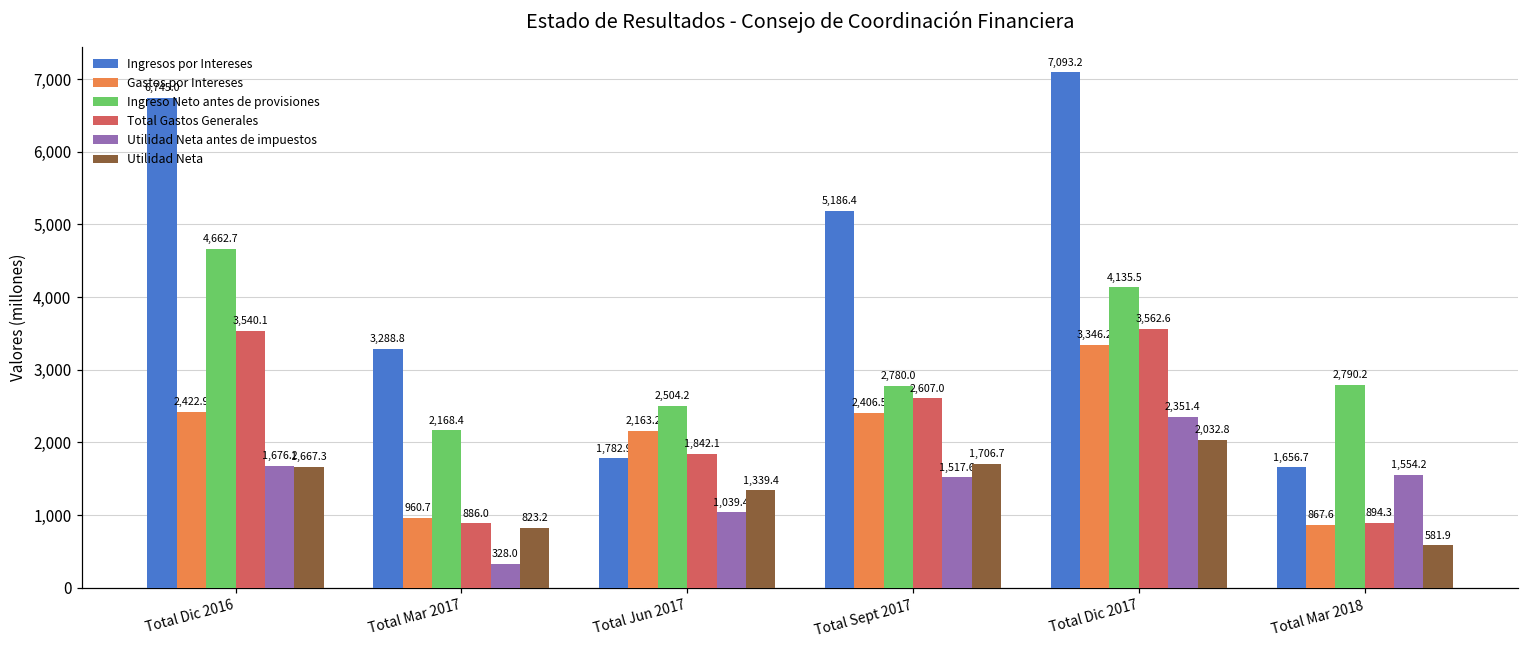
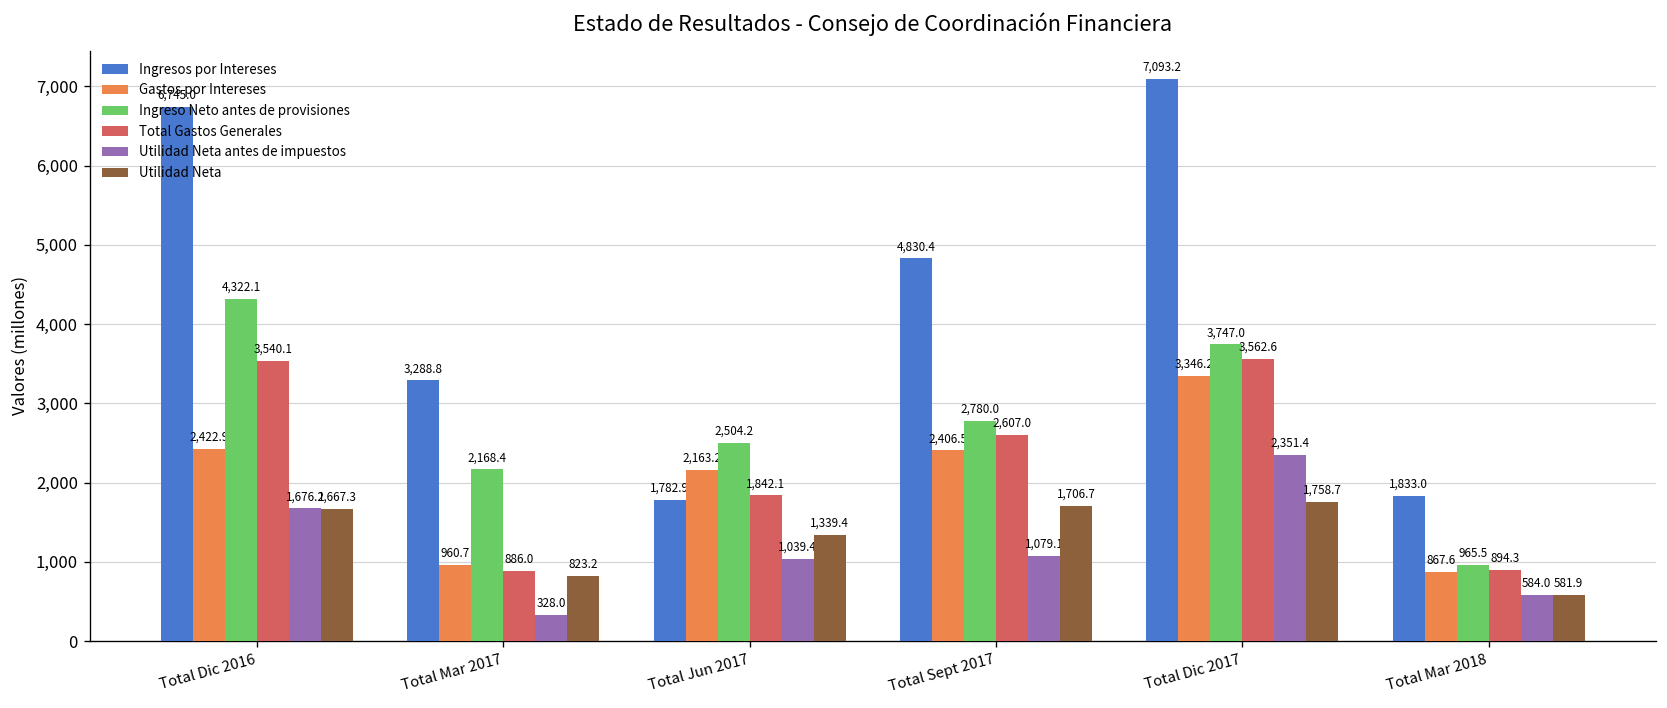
  {
    "Ingresos por Intereses": {
      "Total Dic 2016": "6,745.0",
      "Total Mar 2017": "3,288.8",
      "Total Jun 2017": "1,782.9",
-     "Total Sept 2017": "5,186.4",
+     "Total Sept 2017": "4,830.4",
      "Total Dic 2017": "7,093.2",
-     "Total Mar 2018": "1,656.7"
+     "Total Mar 2018": "1,833.0"
    },
    "Ingreso Neto antes de provisiones": {
-     "Total Dic 2016": "4,662.7",
+     "Total Dic 2016": "4,322.1",
      "Total Mar 2017": "2,168.4",
      "Total Jun 2017": "2,504.2",
      "Total Sept 2017": "2,780.0",
-     "Total Dic 2017": "4,135.5",
-     "Total Mar 2018": "2,790.2"
+     "Total Dic 2017": "3,747.0",
+     "Total Mar 2018": "965.5"
    },
    "Utilidad Neta antes de impuestos": {
      "Total Mar 2017": "328.0",
      "Total Jun 2017": "1,039.4",
-     "Total Sept 2017": "1,517.6",
+     "Total Sept 2017": "1,079.1",
      "Total Dic 2017": "2,351.4",
-     "Total Mar 2018": "1,554.2"
+     "Total Mar 2018": "584.0"
    },
    "Utilidad Neta": {
      "Total Mar 2017": "823.2",
      "Total Jun 2017": "1,339.4",
      "Total Sept 2017": "1,706.7",
-     "Total Dic 2017": "2,032.8",
+     "Total Dic 2017": "1,758.7",
      "Total Mar 2018": "581.9"
    }
  }
